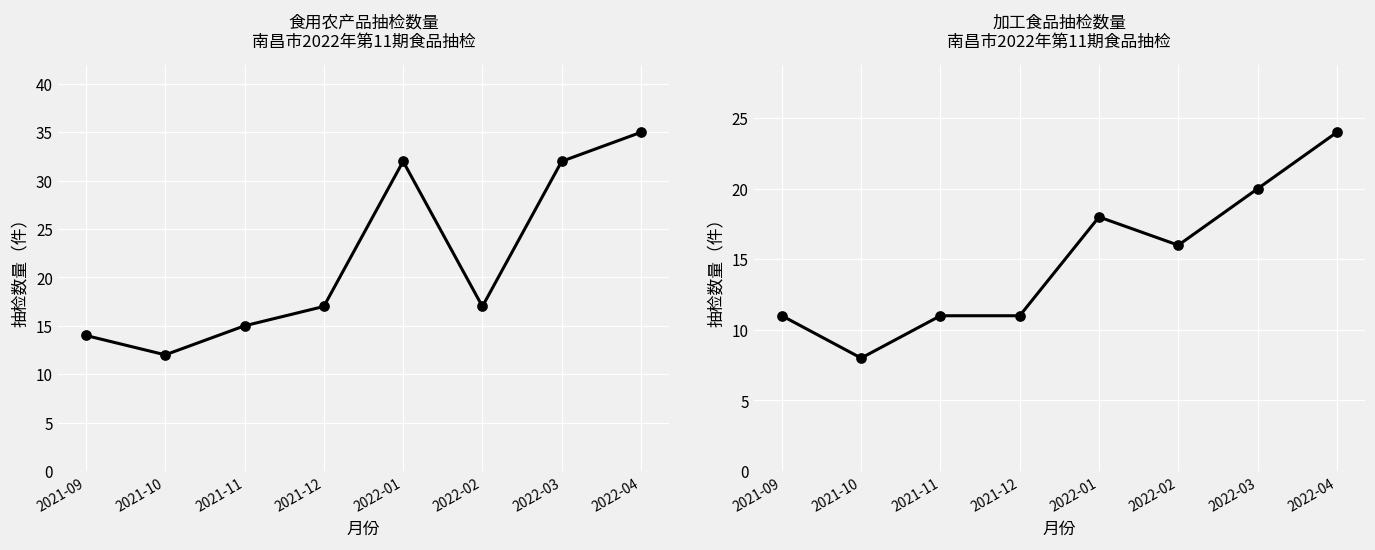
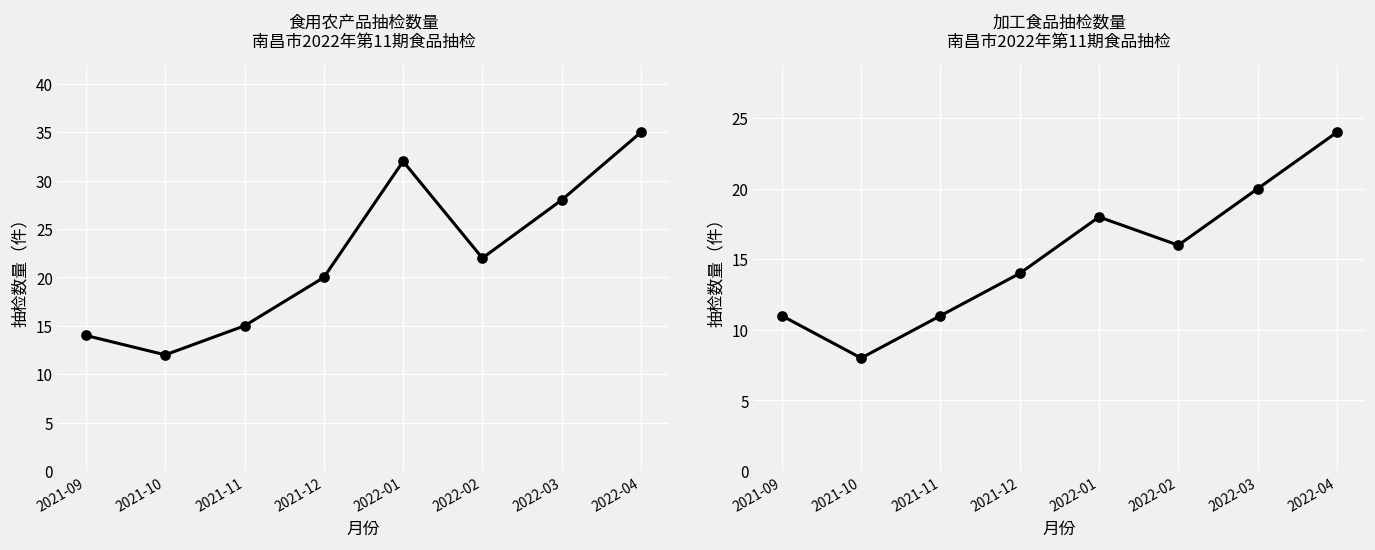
  {
    "食用农产品抽检数量 南昌市2022年第11期食品抽检": {
      "2021-09": 14,
      "2021-10": 12,
      "2021-11": 15,
-     "2021-12": 17,
+     "2021-12": 20,
      "2022-01": 32,
-     "2022-02": 17,
-     "2022-03": 32,
+     "2022-02": 22,
+     "2022-03": 28,
      "2022-04": 35
    },
    "加工食品抽检数量 南昌市2022年第11期食品抽检": {
      "2021-09": 11,
      "2021-10": 8,
      "2021-11": 11,
-     "2021-12": 11,
+     "2021-12": 14,
      "2022-01": 18,
      "2022-02": 16,
      "2022-03": 20,
      "2022-04": 24
    }
  }
